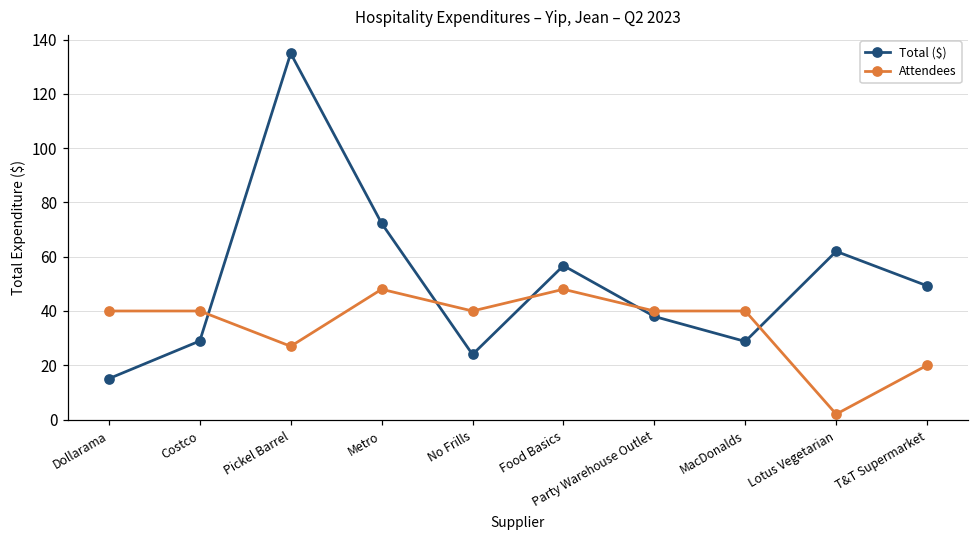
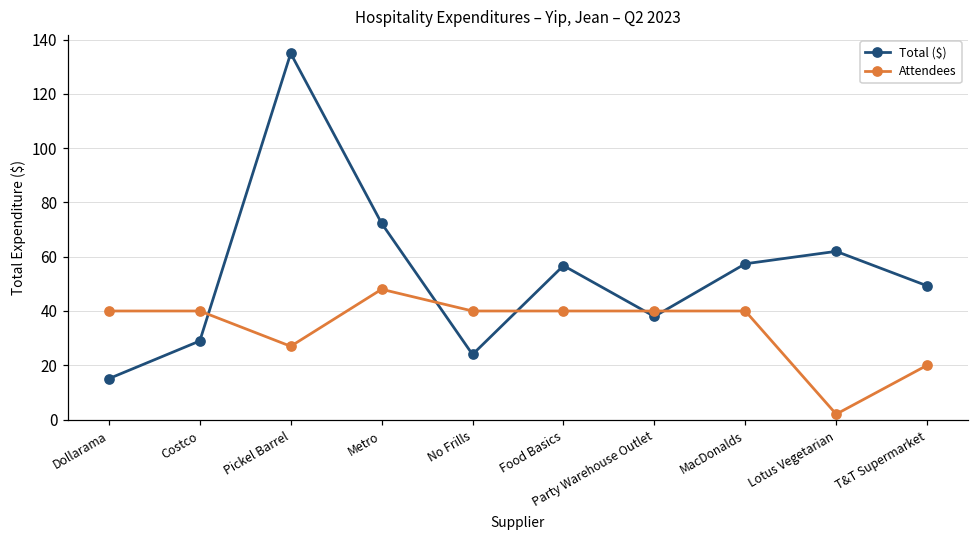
  {
    "Total ($)": {
      "Dollarama": 15,
      "Costco": 29,
      "Pickel Barrel": 135,
      "Metro": 72,
      "No Frills": 24,
      "Food Basics": 57,
      "Party Warehouse Outlet": 38,
-     "MacDonalds": 29,
+     "MacDonalds": 57,
      "Lotus Vegetarian": 62,
      "T&T Supermarket": 49
    },
    "Attendees": {
      "Dollarama": 40,
      "Costco": 40,
      "Pickel Barrel": 27,
      "Metro": 48,
      "No Frills": 40,
-     "Food Basics": 48,
+     "Food Basics": 40,
      "Party Warehouse Outlet": 40,
      "MacDonalds": 40,
      "Lotus Vegetarian": 2,
      "T&T Supermarket": 20
    }
  }
